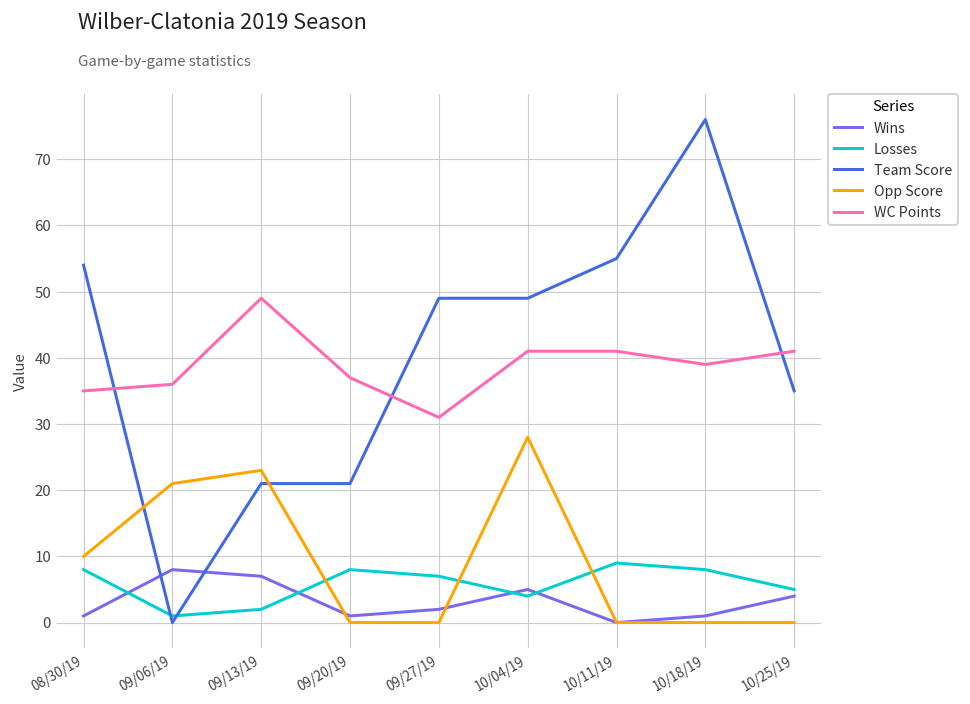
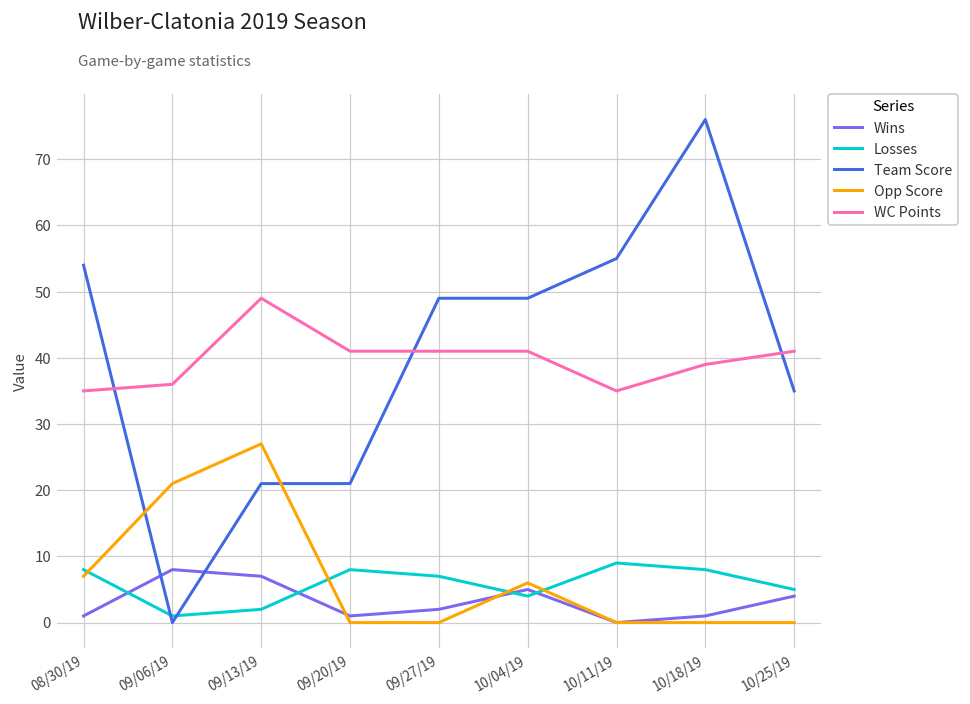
  {
    "Losses": {
      "08/30/19": 8,
      "09/06/19": 1,
      "09/13/19": 2,
      "09/20/19": 8,
      "09/27/19": 7,
      "10/04/19": 4,
      "10/11/19": 9,
      "10/18/19": 8,
      "10/25/19": 5
    },
    "Opp Score": {
-     "08/30/19": 10,
+     "08/30/19": 7,
      "09/06/19": 21,
-     "09/13/19": 23,
+     "09/13/19": 27,
      "09/20/19": 0,
      "09/27/19": 0,
-     "10/04/19": 28,
+     "10/04/19": 6,
      "10/18/19": 0,
      "10/25/19": 0
    },
    "WC Points": {
      "08/30/19": 35,
      "09/06/19": 36,
      "09/13/19": 49,
-     "09/20/19": 37,
-     "09/27/19": 31,
+     "09/20/19": 41,
+     "09/27/19": 41,
      "10/04/19": 41,
-     "10/11/19": 41,
+     "10/11/19": 35,
      "10/18/19": 39,
      "10/25/19": 41
    }
  }
